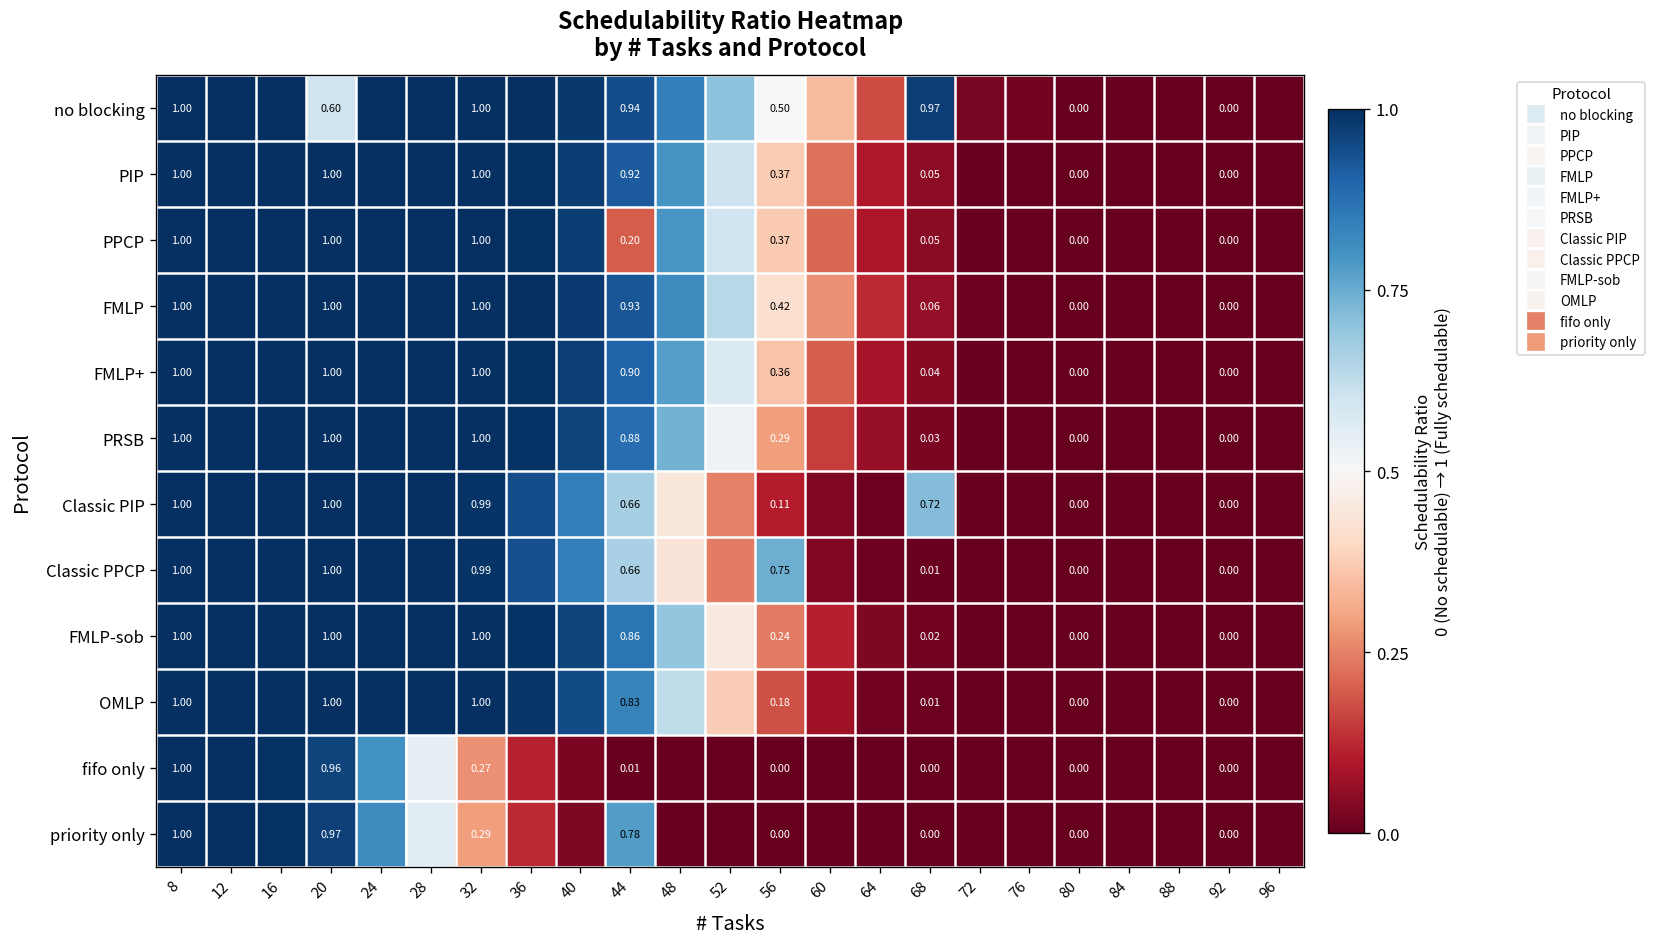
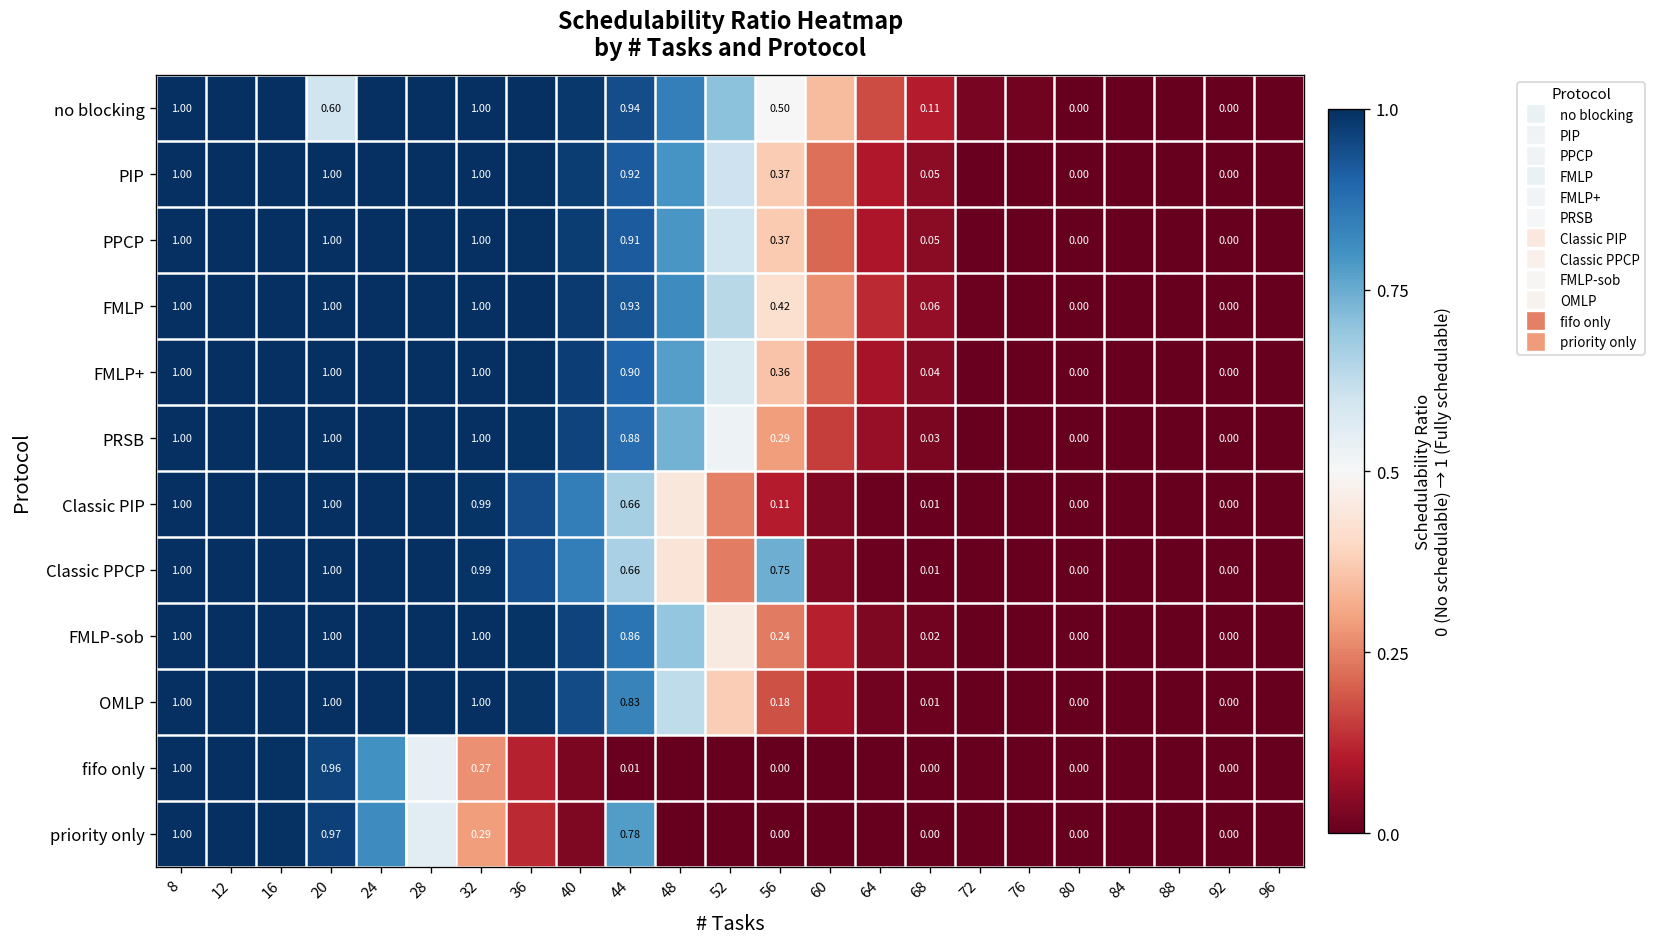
  {
    "no blocking": {
      "8": 1.00,
      "20": 0.60,
      "32": 1.00,
      "44": 0.94,
      "56": 0.50,
-     "68": 0.97,
+     "68": 0.11,
      "80": 0.00,
      "92": 0.00
    },
    "PIP": {
      "8": 1.00,
      "20": 1.00,
      "32": 1.00,
      "44": 0.92,
      "56": 0.37,
      "68": 0.05,
      "80": 0.00,
      "92": 0.00
    },
    "PPCP": {
      "8": 1.00,
      "20": 1.00,
      "32": 1.00,
-     "44": 0.20,
+     "44": 0.91,
      "56": 0.37,
      "68": 0.05,
      "80": 0.00,
      "92": 0.00
    },
    "FMLP": {
      "8": 1.00,
      "20": 1.00,
      "32": 1.00,
      "44": 0.93,
      "56": 0.42,
      "68": 0.06,
      "80": 0.00,
      "92": 0.00
    },
    "FMLP+": {
      "8": 1.00,
      "20": 1.00,
      "32": 1.00,
      "44": 0.90,
      "56": 0.36,
      "68": 0.04,
      "80": 0.00,
      "92": 0.00
    },
    "PRSB": {
      "8": 1.00,
      "20": 1.00,
      "32": 1.00,
      "44": 0.88,
      "56": 0.29,
      "68": 0.03,
      "80": 0.00,
      "92": 0.00
    },
    "Classic PIP": {
      "8": 1.00,
      "20": 1.00,
      "32": 0.99,
      "44": 0.66,
      "56": 0.11,
-     "68": 0.72,
+     "68": 0.01,
      "80": 0.00,
      "92": 0.00
    },
    "Classic PPCP": {
      "8": 1.00,
      "20": 1.00,
      "32": 0.99,
      "44": 0.66,
      "56": 0.75,
      "68": 0.01,
      "80": 0.00,
      "92": 0.00
    },
    "FMLP-sob": {
      "8": 1.00,
      "20": 1.00,
      "32": 1.00,
      "44": 0.86,
      "56": 0.24,
      "68": 0.02,
      "80": 0.00,
      "92": 0.00
    },
    "OMLP": {
      "8": 1.00,
      "20": 1.00,
      "32": 1.00,
      "44": 0.83,
      "56": 0.18,
      "68": 0.01,
      "80": 0.00,
      "92": 0.00
    },
    "fifo only": {
      "8": 1.00,
      "20": 0.96,
      "32": 0.27,
      "44": 0.01,
      "56": 0.00,
      "68": 0.00,
      "80": 0.00,
      "92": 0.00
    },
    "priority only": {
      "8": 1.00,
      "20": 0.97,
      "32": 0.29,
      "44": 0.78,
      "56": 0.00,
      "68": 0.00,
      "80": 0.00,
      "92": 0.00
    }
  }
